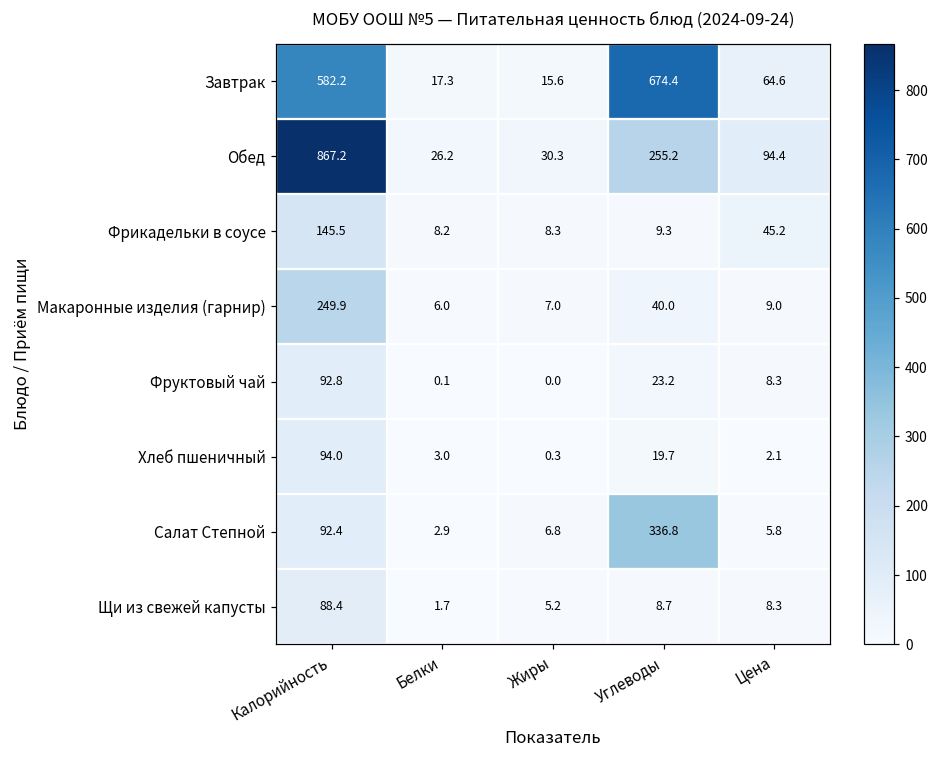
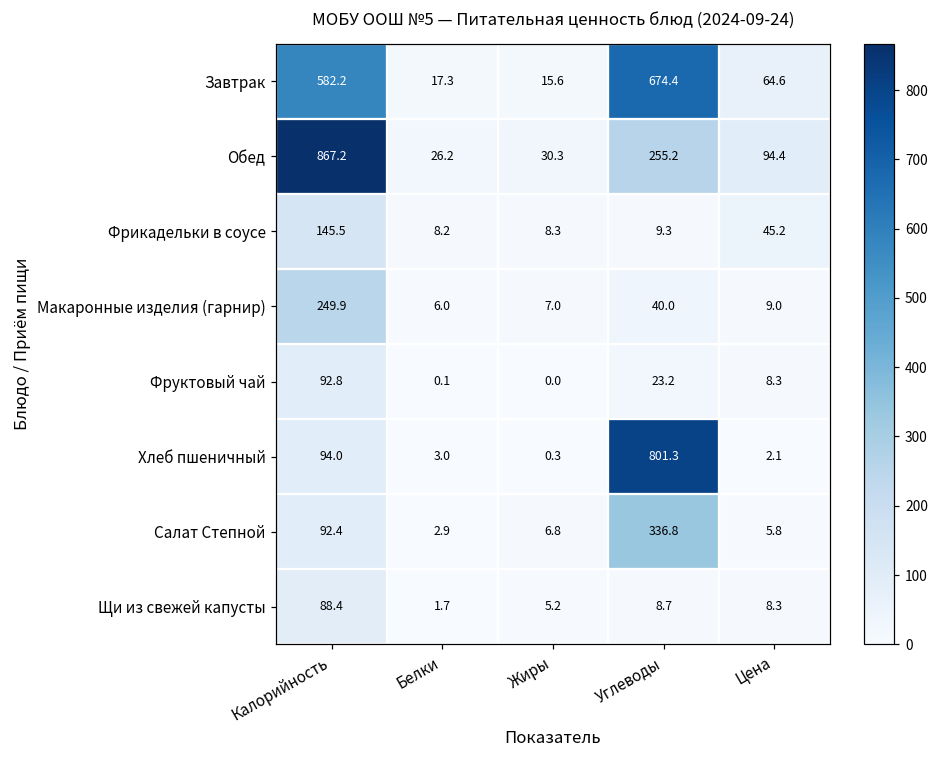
  {
    "Завтрак": {
      "Калорийность": 582.2,
      "Белки": 17.3,
      "Жиры": 15.6,
      "Углеводы": 674.4,
      "Цена": 64.6
    },
    "Обед": {
      "Калорийность": 867.2,
      "Белки": 26.2,
      "Жиры": 30.3,
      "Углеводы": 255.2,
      "Цена": 94.4
    },
    "Фрикадельки в соусе": {
      "Калорийность": 145.5,
      "Белки": 8.2,
      "Жиры": 8.3,
      "Углеводы": 9.3,
      "Цена": 45.2
    },
    "Макаронные изделия (гарнир)": {
      "Калорийность": 249.9,
      "Белки": 6.0,
      "Жиры": 7.0,
      "Углеводы": 40.0,
      "Цена": 9.0
    },
    "Фруктовый чай": {
      "Калорийность": 92.8,
      "Белки": 0.1,
      "Жиры": 0.0,
      "Углеводы": 23.2,
      "Цена": 8.3
    },
    "Хлеб пшеничный": {
      "Калорийность": 94.0,
      "Белки": 3.0,
      "Жиры": 0.3,
-     "Углеводы": 19.7,
+     "Углеводы": 801.3,
      "Цена": 2.1
    },
    "Салат Степной": {
      "Калорийность": 92.4,
      "Белки": 2.9,
      "Жиры": 6.8,
      "Углеводы": 336.8,
      "Цена": 5.8
    },
    "Щи из свежей капусты": {
      "Калорийность": 88.4,
      "Белки": 1.7,
      "Жиры": 5.2,
      "Углеводы": 8.7,
      "Цена": 8.3
    }
  }
